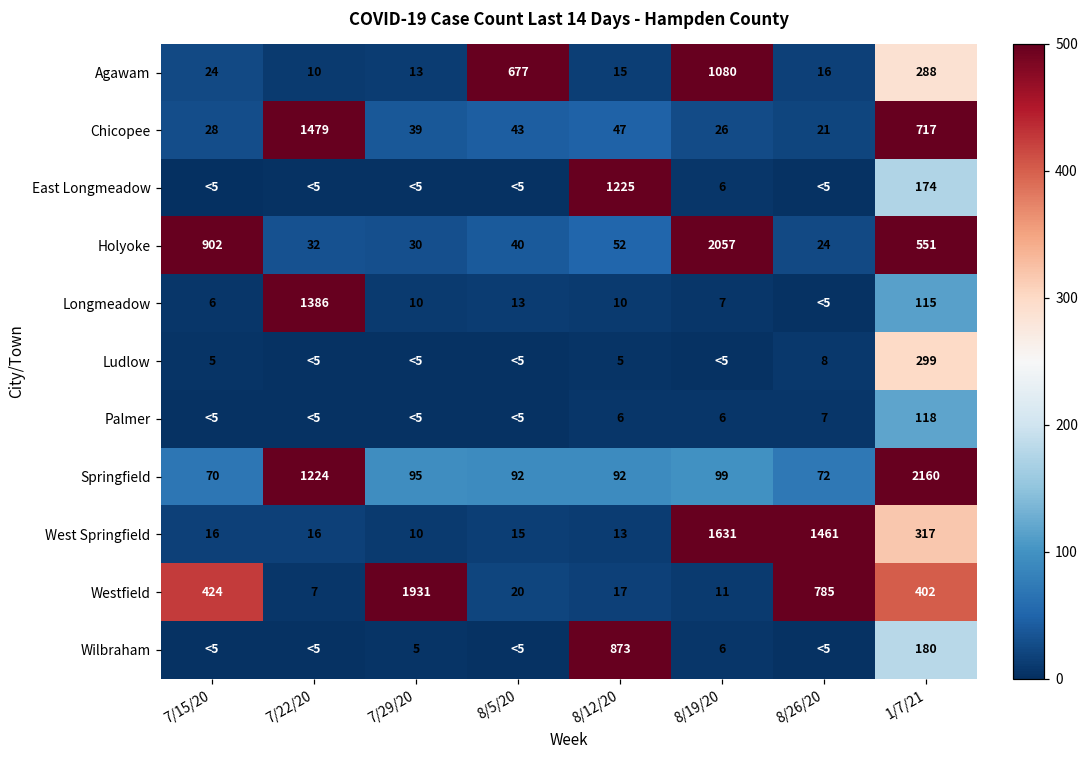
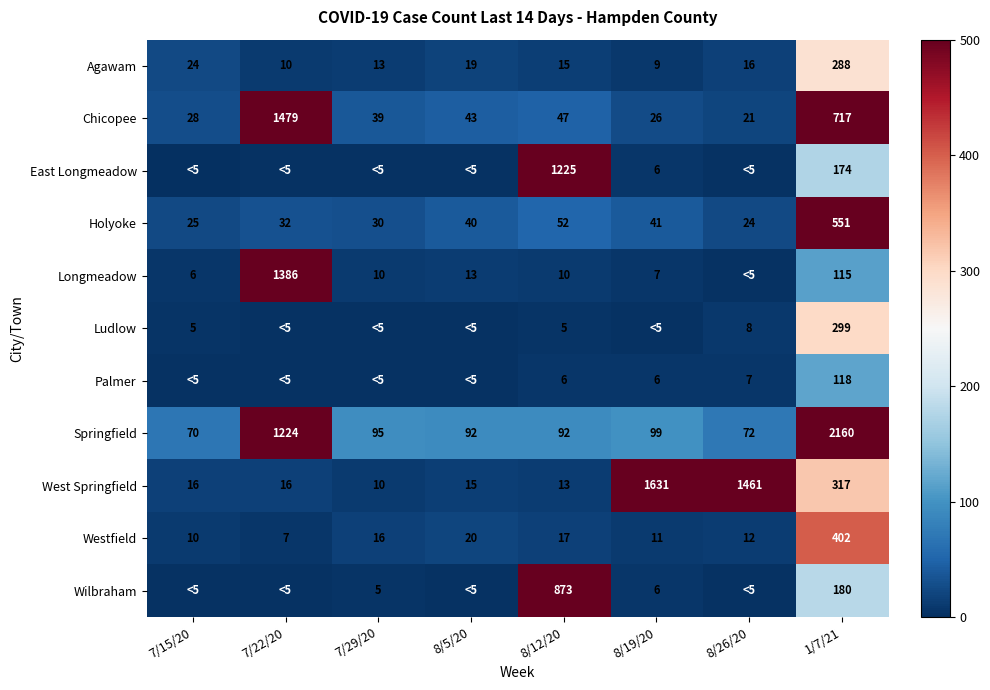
  {
    "Agawam": {
      "7/15/20": 24,
      "7/22/20": 10,
      "7/29/20": 13,
-     "8/5/20": 677,
+     "8/5/20": 19,
      "8/12/20": 15,
-     "8/19/20": 1080,
+     "8/19/20": 9,
      "8/26/20": 16,
      "1/7/21": 288
    },
    "Chicopee": {
      "7/15/20": 28,
      "7/22/20": 1479,
      "7/29/20": 39,
      "8/5/20": 43,
      "8/12/20": 47,
      "8/19/20": 26,
      "8/26/20": 21,
      "1/7/21": 717
    },
    "East Longmeadow": {
      "7/15/20": 5,
      "7/22/20": 5,
      "7/29/20": 5,
      "8/5/20": 5,
      "8/12/20": 1225,
      "8/19/20": 6,
      "8/26/20": 5,
      "1/7/21": 174
    },
    "Holyoke": {
-     "7/15/20": 902,
+     "7/15/20": 25,
      "7/22/20": 32,
      "7/29/20": 30,
      "8/5/20": 40,
      "8/12/20": 52,
-     "8/19/20": 2057,
+     "8/19/20": 41,
      "8/26/20": 24,
      "1/7/21": 551
    },
    "Longmeadow": {
      "7/15/20": 6,
      "7/22/20": 1386,
      "7/29/20": 10,
      "8/5/20": 13,
      "8/12/20": 10,
      "8/19/20": 7,
      "8/26/20": 5,
      "1/7/21": 115
    },
    "Ludlow": {
      "7/15/20": 5,
      "7/22/20": 5,
      "7/29/20": 5,
      "8/5/20": 5,
      "8/12/20": 5,
      "8/19/20": 5,
      "8/26/20": 8,
      "1/7/21": 299
    },
    "Palmer": {
      "7/15/20": 5,
      "7/22/20": 5,
      "7/29/20": 5,
      "8/5/20": 5,
      "8/12/20": 6,
      "8/19/20": 6,
      "8/26/20": 7,
      "1/7/21": 118
    },
    "Springfield": {
      "7/15/20": 70,
      "7/22/20": 1224,
      "7/29/20": 95,
      "8/5/20": 92,
      "8/12/20": 92,
      "8/19/20": 99,
      "8/26/20": 72,
      "1/7/21": 2160
    },
    "West Springfield": {
      "7/15/20": 16,
      "7/22/20": 16,
      "7/29/20": 10,
      "8/5/20": 15,
      "8/12/20": 13,
      "8/19/20": 1631,
      "8/26/20": 1461,
      "1/7/21": 317
    },
    "Westfield": {
-     "7/15/20": 424,
+     "7/15/20": 10,
      "7/22/20": 7,
-     "7/29/20": 1931,
+     "7/29/20": 16,
      "8/5/20": 20,
      "8/12/20": 17,
      "8/19/20": 11,
-     "8/26/20": 785,
+     "8/26/20": 12,
      "1/7/21": 402
    },
    "Wilbraham": {
      "7/15/20": 5,
      "7/22/20": 5,
      "7/29/20": 5,
      "8/5/20": 5,
      "8/12/20": 873,
      "8/19/20": 6,
      "8/26/20": 5,
      "1/7/21": 180
    }
  }
